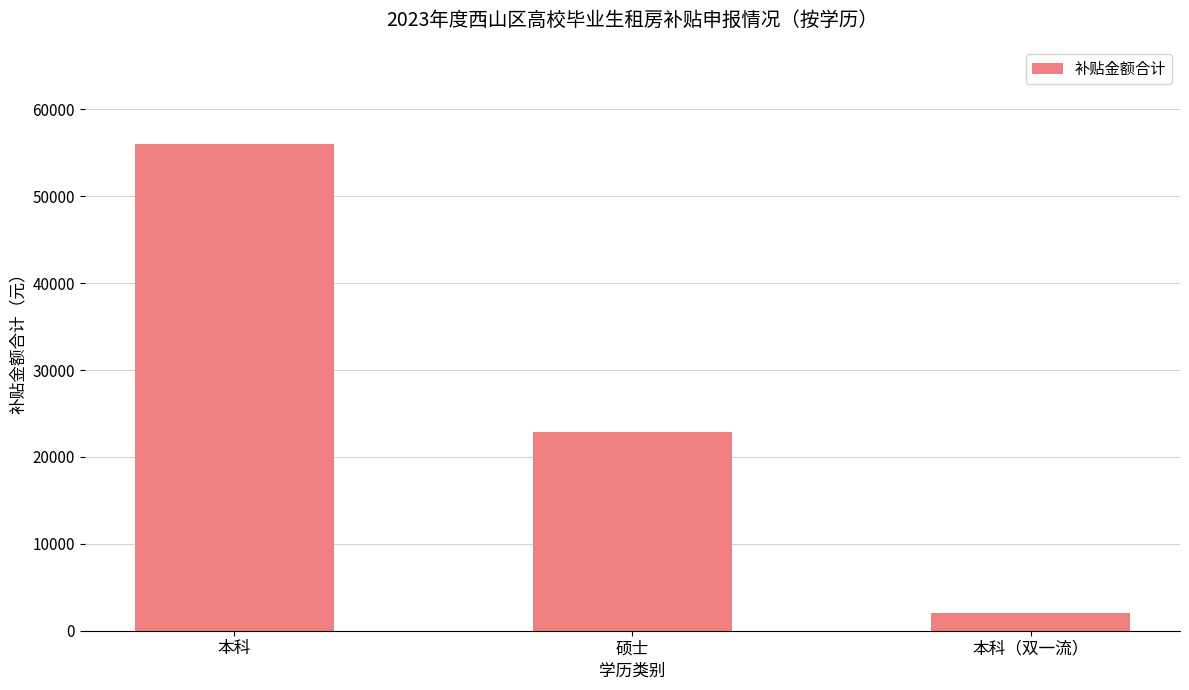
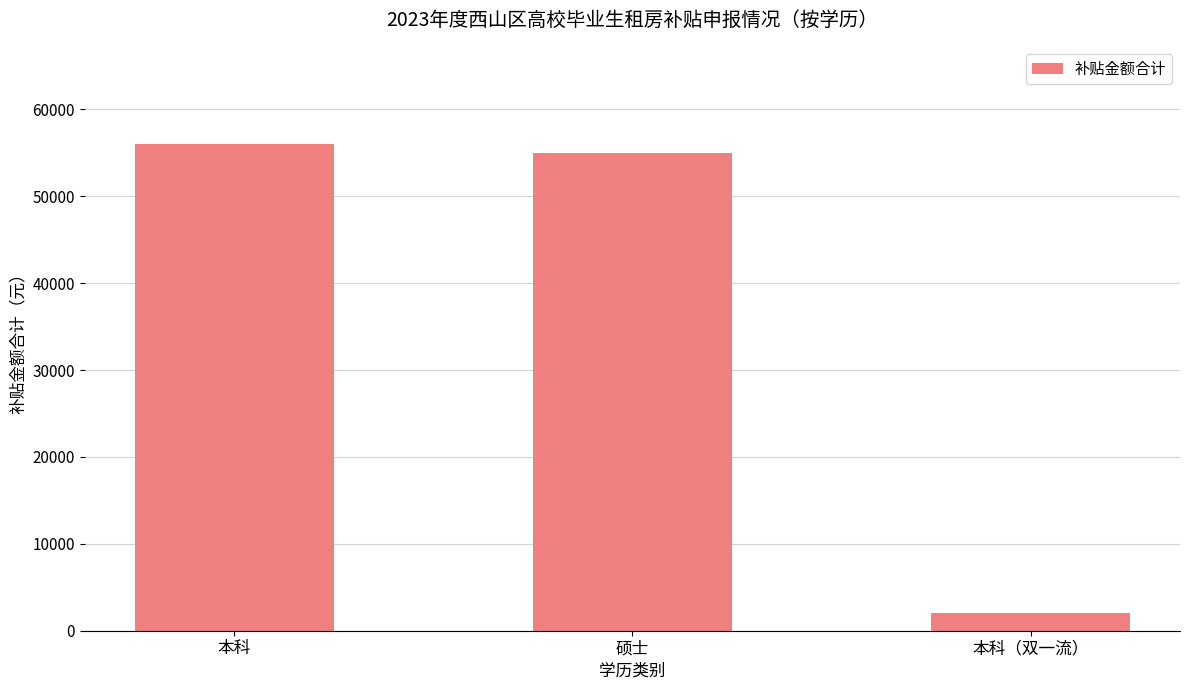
  {
    "本科": 56000,
-   "硕士": 23000,
+   "硕士": 55000,
    "本科（双一流）": 2000
  }
